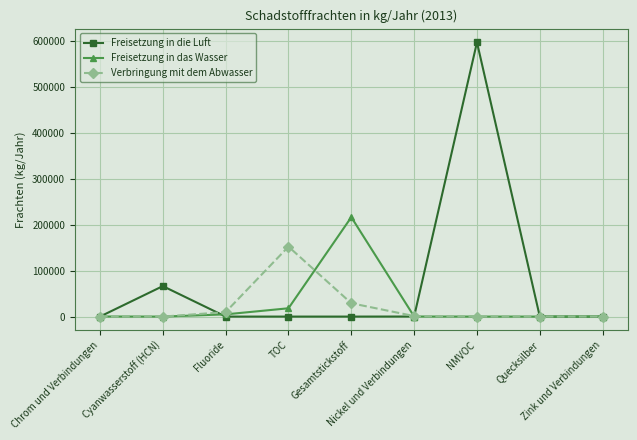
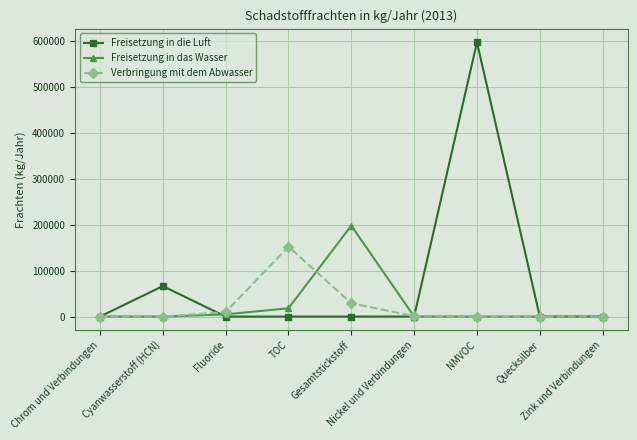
  {
    "Freisetzung in die Luft": {
      "Cyanwasserstoff (HCN)": 70000,
      "TOC": 0,
      "Gesamtstickstoff": 0,
      "NMVOC": 600000
    },
    "Freisetzung in das Wasser": {
      "TOC": 20000,
-     "Gesamtstickstoff": 220000
+     "Gesamtstickstoff": 200000
    },
    "Verbringung mit dem Abwasser": {
      "TOC": 150000,
      "Gesamtstickstoff": 30000
    }
  }
